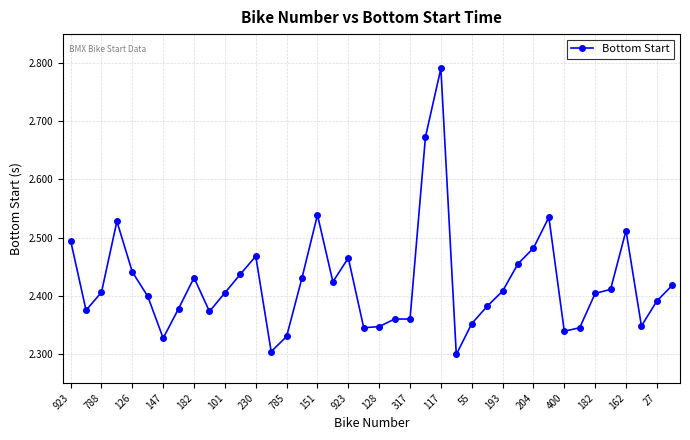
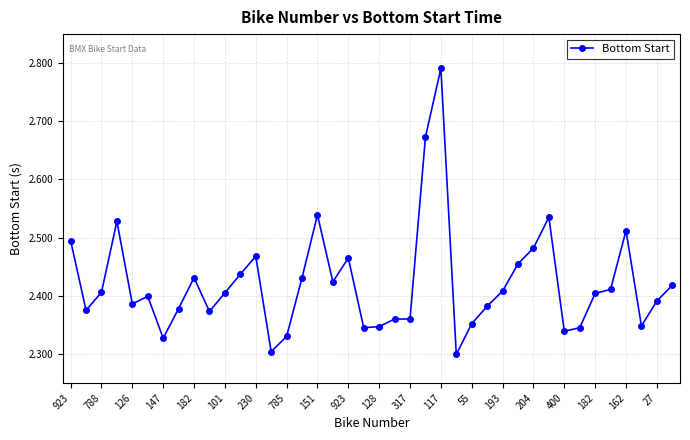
  {
    "788": 2.41,
-   "126": 2.44,
+   "126": 2.39,
    "147": 2.33,
    "101": 2.41,
    "230": 2.47,
    "785": 2.33,
    "151": 2.54,
    "128": 2.35,
    "317": 2.36,
    "117": 2.79,
    "55": 2.35,
    "193": 2.41,
    "204": 2.48,
    "400": 2.34,
    "162": 2.51
  }
